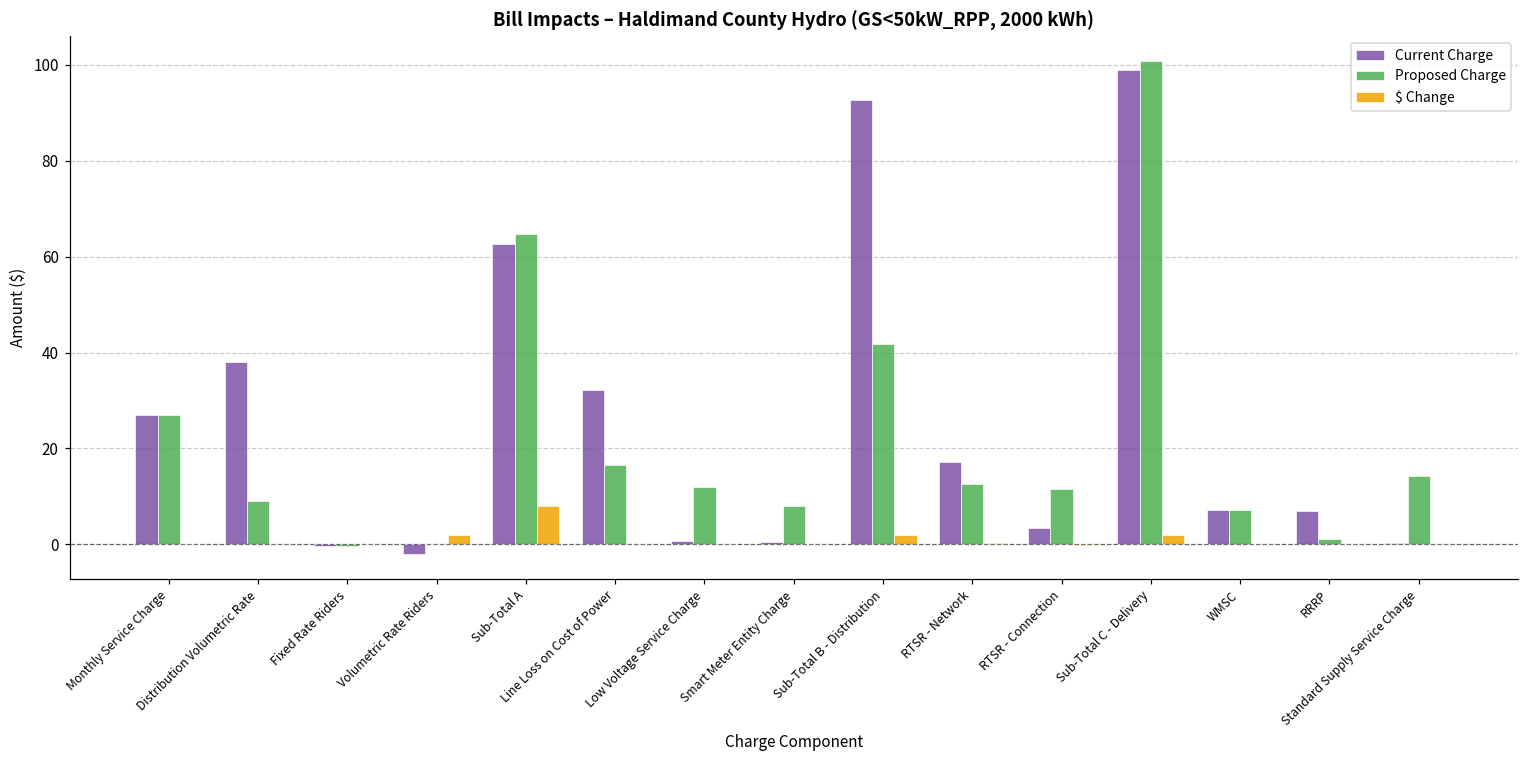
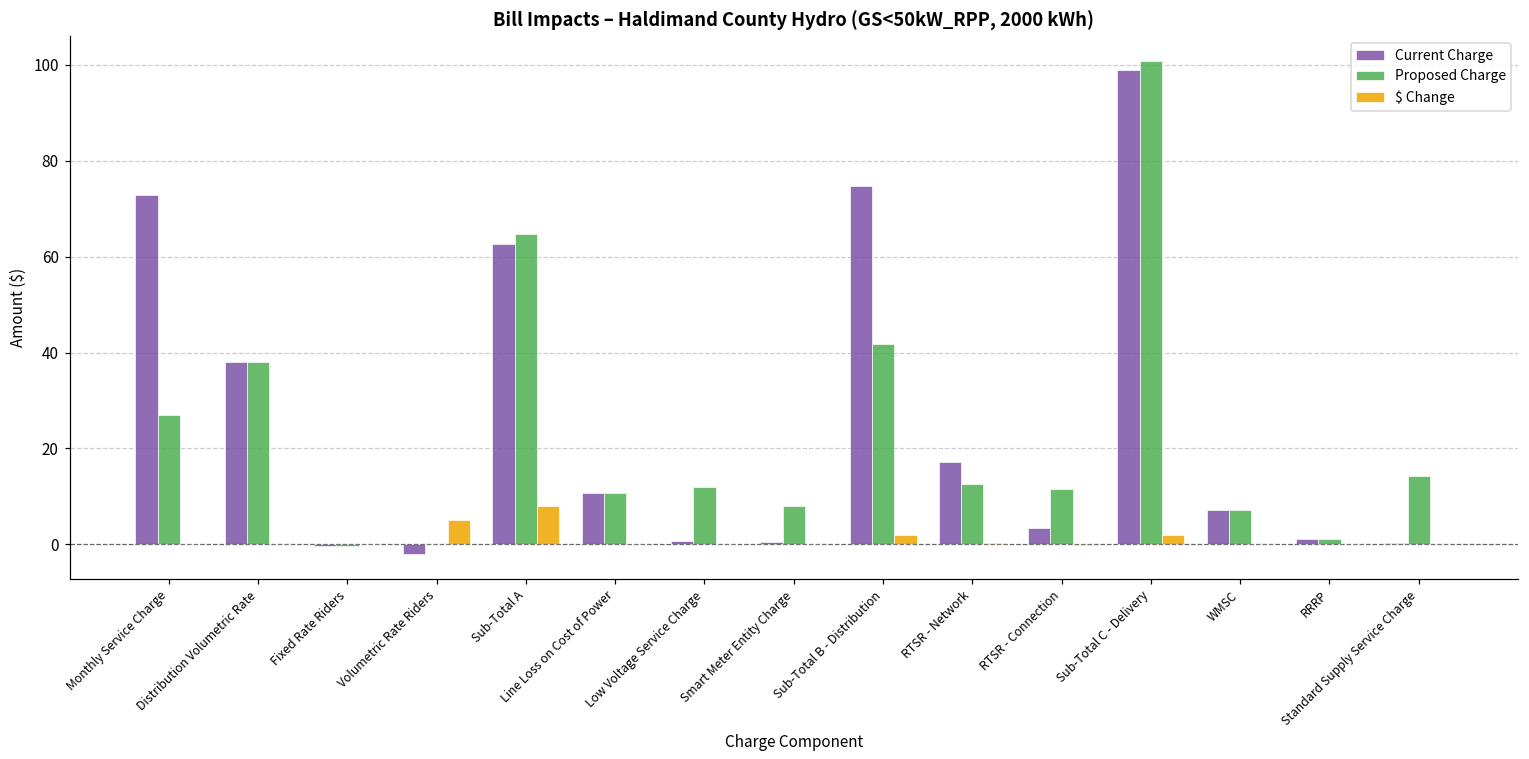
  {
    "Current Charge": {
-     "Monthly Service Charge": 27,
+     "Monthly Service Charge": 73,
      "Distribution Volumetric Rate": 38,
      "Volumetric Rate Riders": -2,
      "Sub-Total A": 63,
-     "Line Loss on Cost of Power": 32,
+     "Line Loss on Cost of Power": 11,
      "Low Voltage Service Charge": 1,
-     "Sub-Total B - Distribution": 93,
+     "Sub-Total B - Distribution": 75,
      "RTSR - Network": 17,
      "RTSR - Connection": 3,
      "Sub-Total C - Delivery": 99,
      "WMSC": 7,
-     "RRRP": 7
+     "RRRP": 1
    },
    "Proposed Charge": {
      "Monthly Service Charge": 27,
-     "Distribution Volumetric Rate": 9,
+     "Distribution Volumetric Rate": 38,
      "Volumetric Rate Riders": 0,
      "Sub-Total A": 65,
-     "Line Loss on Cost of Power": 17,
+     "Line Loss on Cost of Power": 11,
      "Low Voltage Service Charge": 12,
      "Smart Meter Entity Charge": 8,
      "Sub-Total B - Distribution": 42,
      "RTSR - Network": 13,
      "RTSR - Connection": 12,
      "Sub-Total C - Delivery": 101,
      "WMSC": 7,
      "RRRP": 1,
      "Standard Supply Service Charge": 14
    },
    "$ Change": {
      "Monthly Service Charge": 0,
      "Distribution Volumetric Rate": 0,
      "Fixed Rate Riders": 0,
-     "Volumetric Rate Riders": 2,
+     "Volumetric Rate Riders": 5,
      "Sub-Total A": 8,
      "Line Loss on Cost of Power": 0,
      "Low Voltage Service Charge": 0,
      "Smart Meter Entity Charge": 0,
      "Sub-Total B - Distribution": 2,
      "Sub-Total C - Delivery": 2,
      "WMSC": 0,
      "RRRP": 0,
      "Standard Supply Service Charge": 0
    }
  }
